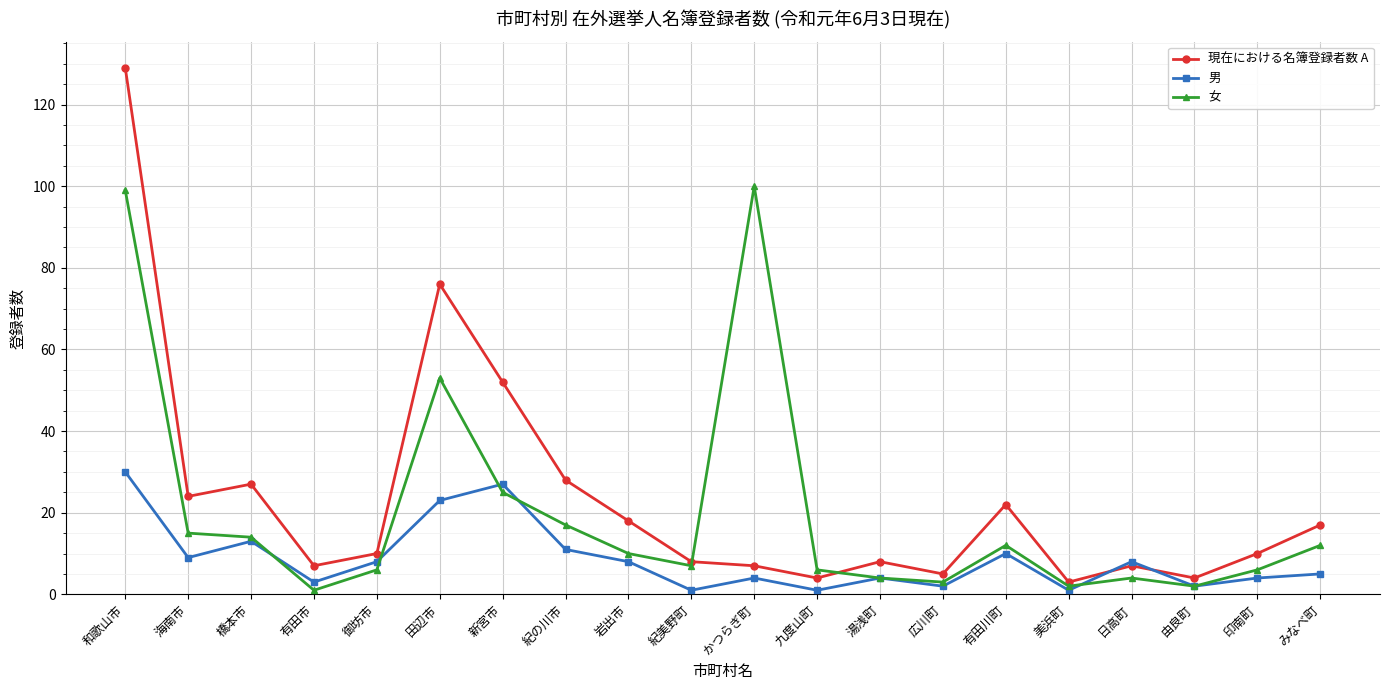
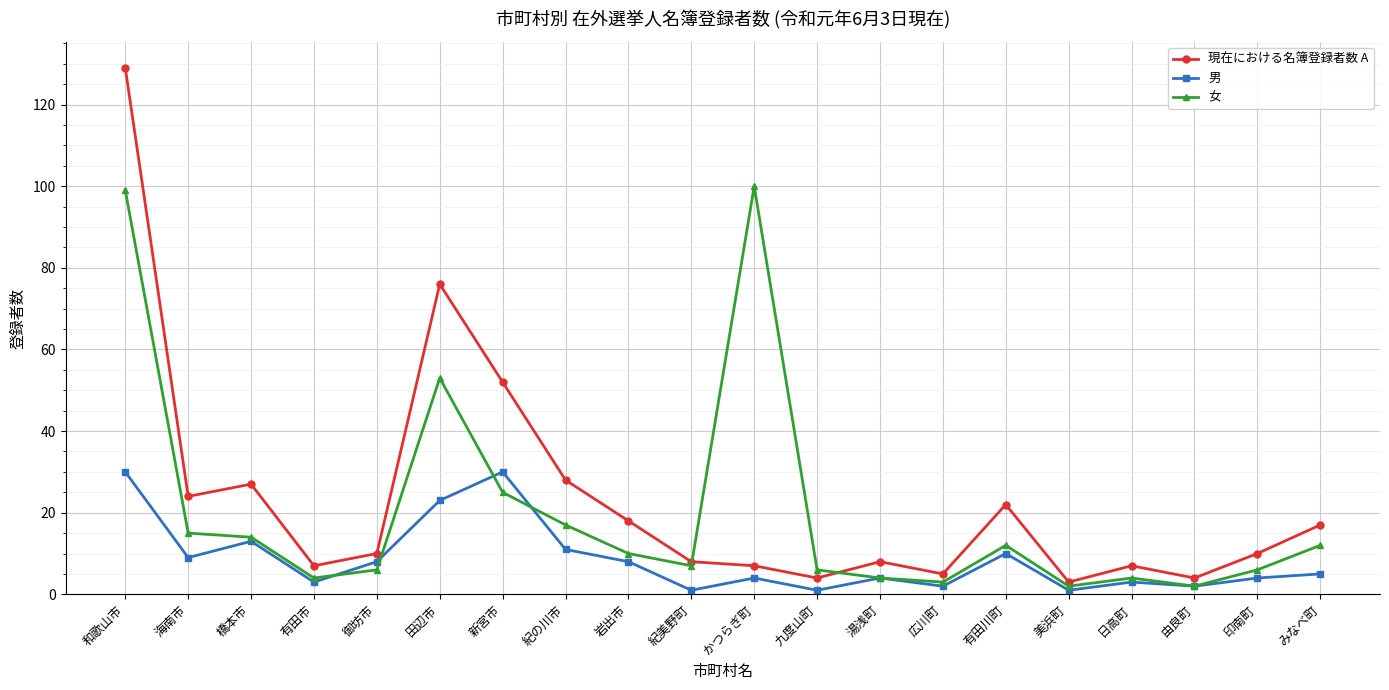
  {
    "現在における名簿登録者数 A": {
      "和歌山市": 129,
      "海南市": 24,
      "橋本市": 27,
      "有田市": 7,
      "御坊市": 10,
      "田辺市": 76,
      "新宮市": 52,
      "紀の川市": 28,
      "岩出市": 18,
      "紀美野町": 8,
      "かつらぎ町": 7,
      "九度山町": 4,
      "湯浅町": 8,
      "広川町": 5,
      "有田川町": 22,
      "美浜町": 3,
      "日高町": 7,
      "由良町": 4,
      "印南町": 10,
      "みなべ町": 17
    },
    "男": {
      "和歌山市": 30,
      "海南市": 9,
      "橋本市": 13,
      "有田市": 3,
      "御坊市": 8,
      "田辺市": 23,
-     "新宮市": 27,
+     "新宮市": 30,
      "紀の川市": 11,
      "岩出市": 8,
      "紀美野町": 1,
      "かつらぎ町": 4,
      "九度山町": 1,
      "広川町": 2,
      "有田川町": 10,
      "美浜町": 1,
-     "日高町": 8,
+     "日高町": 3,
      "印南町": 4,
      "みなべ町": 5
    },
    "女": {
      "和歌山市": 99,
      "海南市": 15,
      "橋本市": 14,
-     "有田市": 1,
+     "有田市": 4,
      "御坊市": 6,
      "田辺市": 53,
      "新宮市": 25,
      "紀の川市": 17,
      "岩出市": 10,
      "紀美野町": 7,
      "かつらぎ町": 100,
      "九度山町": 6,
      "広川町": 3,
      "有田川町": 12,
      "美浜町": 2,
      "日高町": 4,
      "印南町": 6,
      "みなべ町": 12
    }
  }
